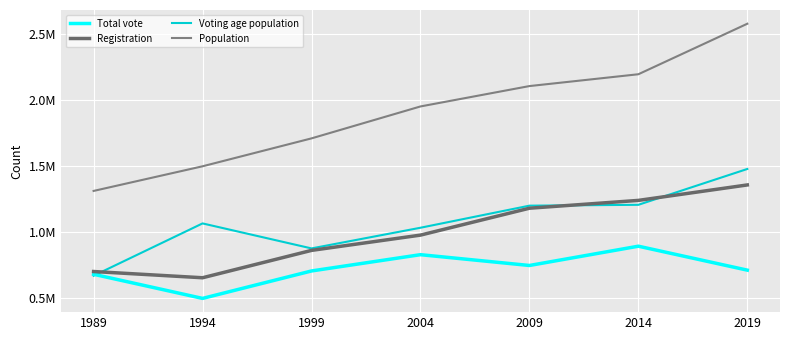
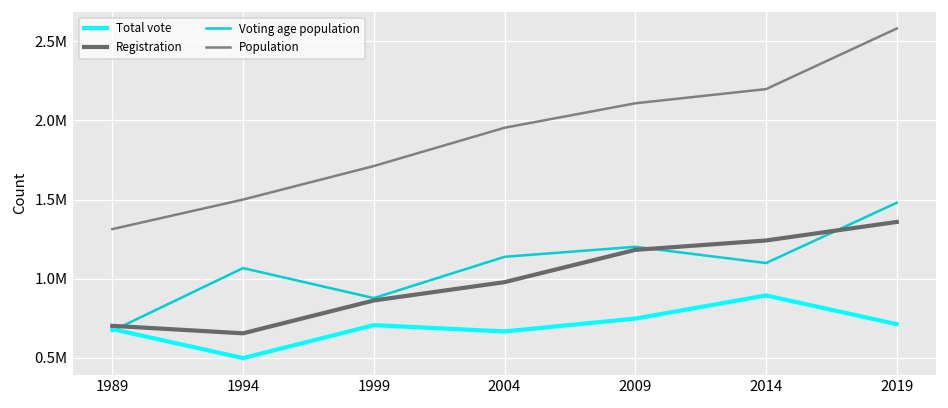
  {
    "Total vote": {
      "1994": 500000,
      "1999": 710000,
-     "2004": 830000,
+     "2004": 670000,
      "2009": 750000,
      "2014": 890000,
      "2019": 710000
    },
    "Voting age population": {
      "1994": 1070000,
-     "2004": 1030000,
-     "2014": 1210000,
+     "2004": 1140000,
+     "2014": 1100000,
      "2019": 1480000
    }
  }
